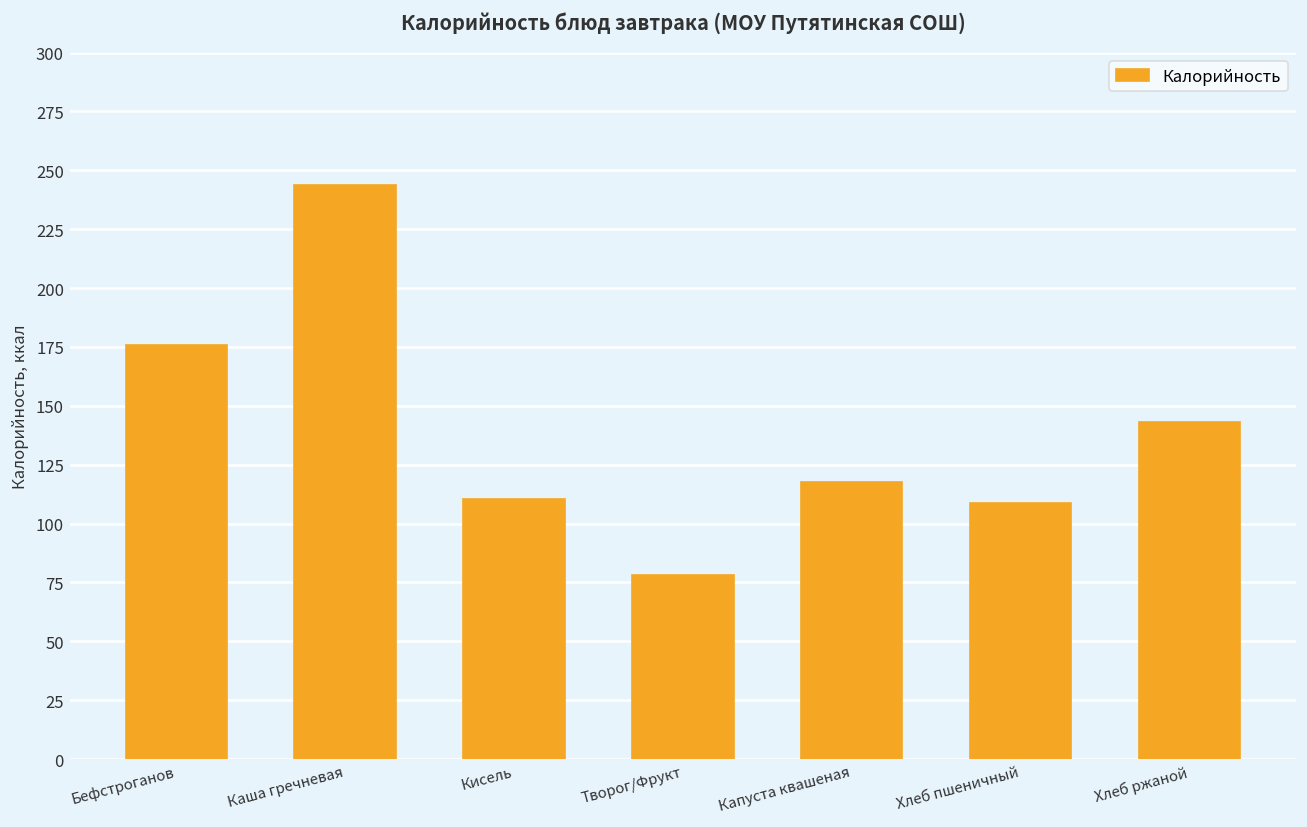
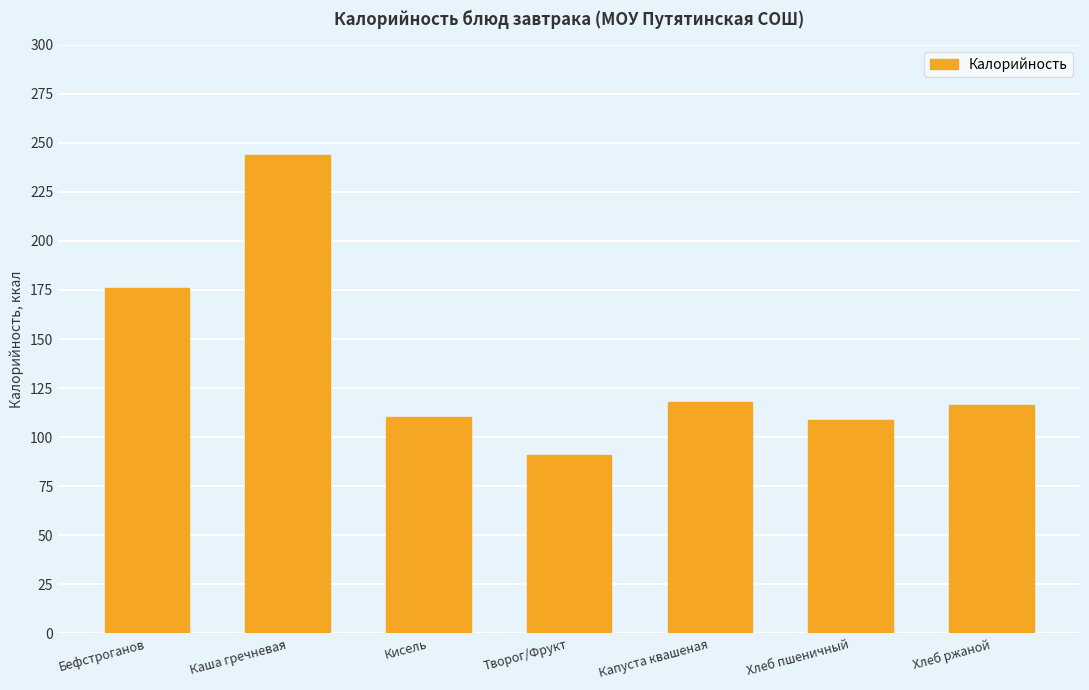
  {
    "Бефстроганов": 176,
    "Каша гречневая": 244,
    "Кисель": 110,
-   "Творог/Фрукт": 78,
+   "Творог/Фрукт": 91,
    "Капуста квашеная": 118,
    "Хлеб пшеничный": 109,
-   "Хлеб ржаной": 143
+   "Хлеб ржаной": 117
  }
